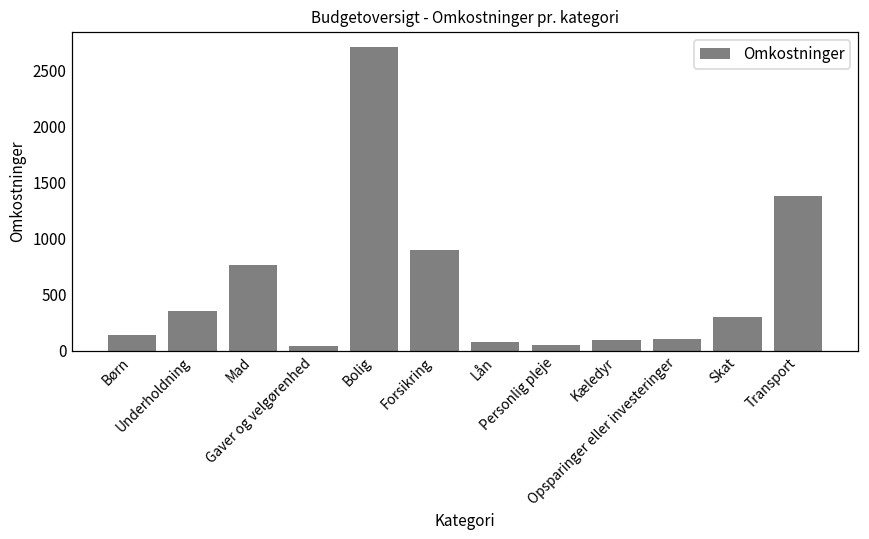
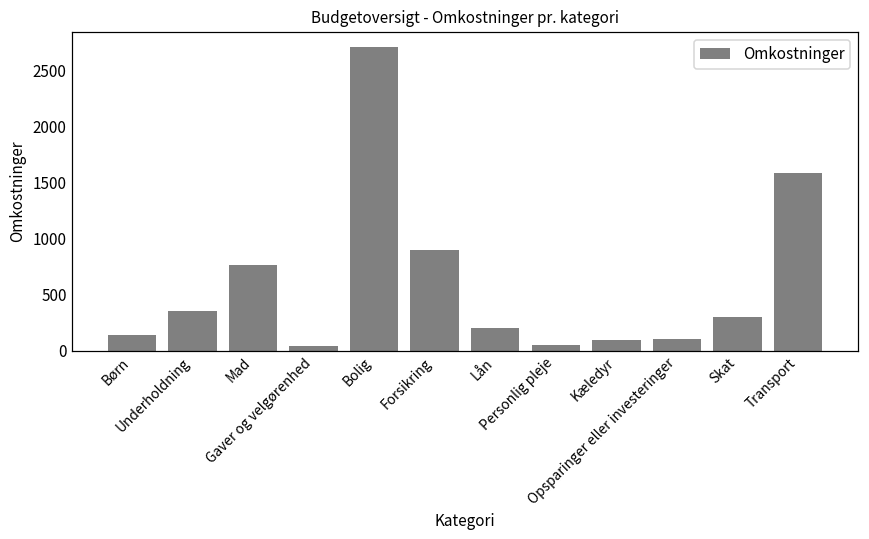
  {
    "Børn": 140,
    "Underholdning": 360,
    "Mad": 760,
    "Gaver og velgørenhed": 40,
    "Bolig": 2700,
    "Forsikring": 900,
-   "Lån": 80,
+   "Lån": 200,
    "Personlig pleje": 50,
    "Kæledyr": 100,
    "Opsparinger eller investeringer": 110,
    "Skat": 300,
-   "Transport": 1380
+   "Transport": 1580
  }
